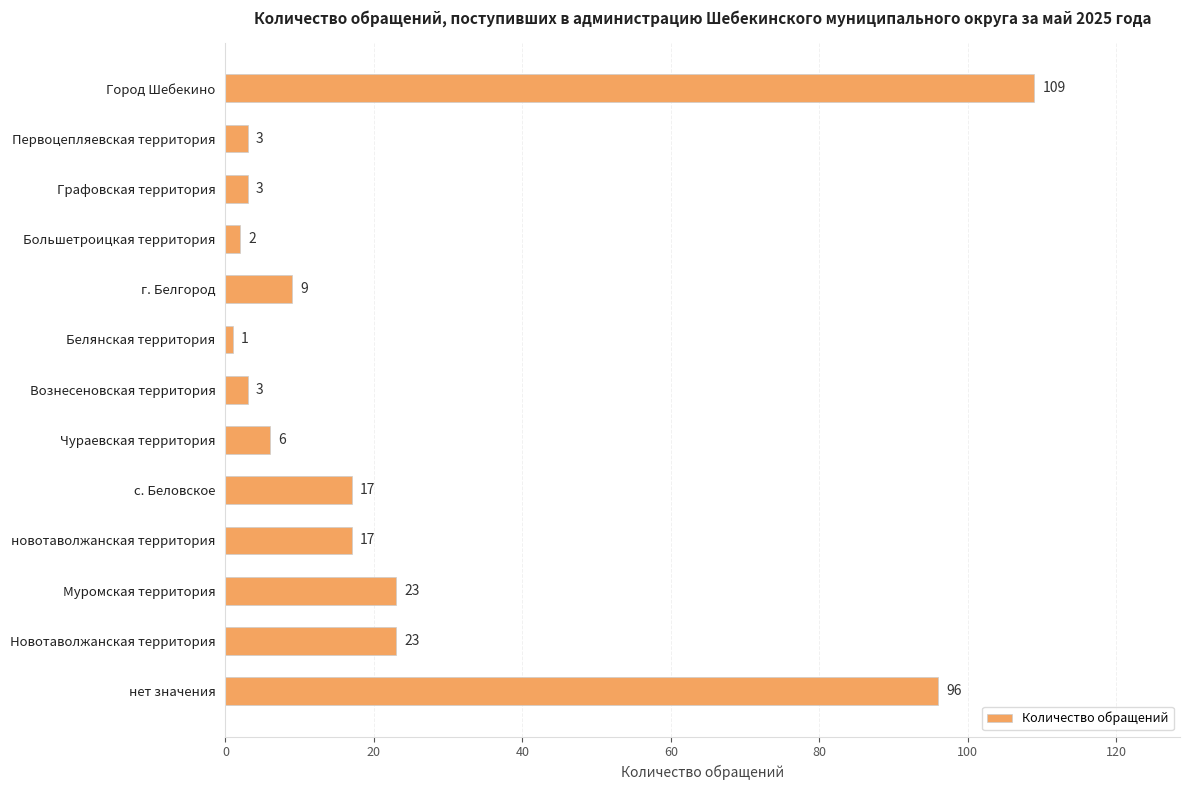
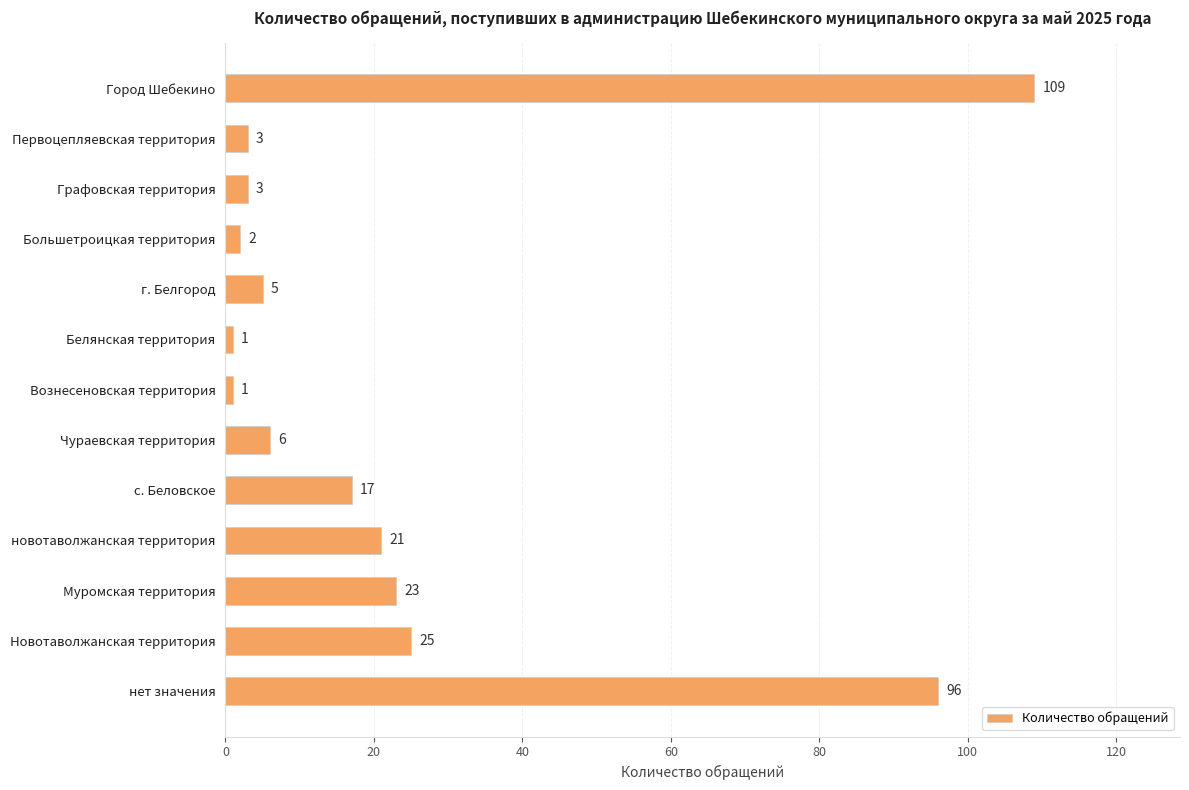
  {
    "Город Шебекино": 109,
    "Первоцепляевская территория": 3,
    "Графовская территория": 3,
    "Большетроицкая территория": 2,
-   "г. Белгород": 9,
+   "г. Белгород": 5,
    "Белянская территория": 1,
-   "Вознесеновская территория": 3,
+   "Вознесеновская территория": 1,
    "Чураевская территория": 6,
    "с. Беловское": 17,
-   "новотаволжанская территория": 17,
+   "новотаволжанская территория": 21,
    "Муромская территория": 23,
-   "Новотаволжанская территория": 23,
+   "Новотаволжанская территория": 25,
    "нет значения": 96
  }
